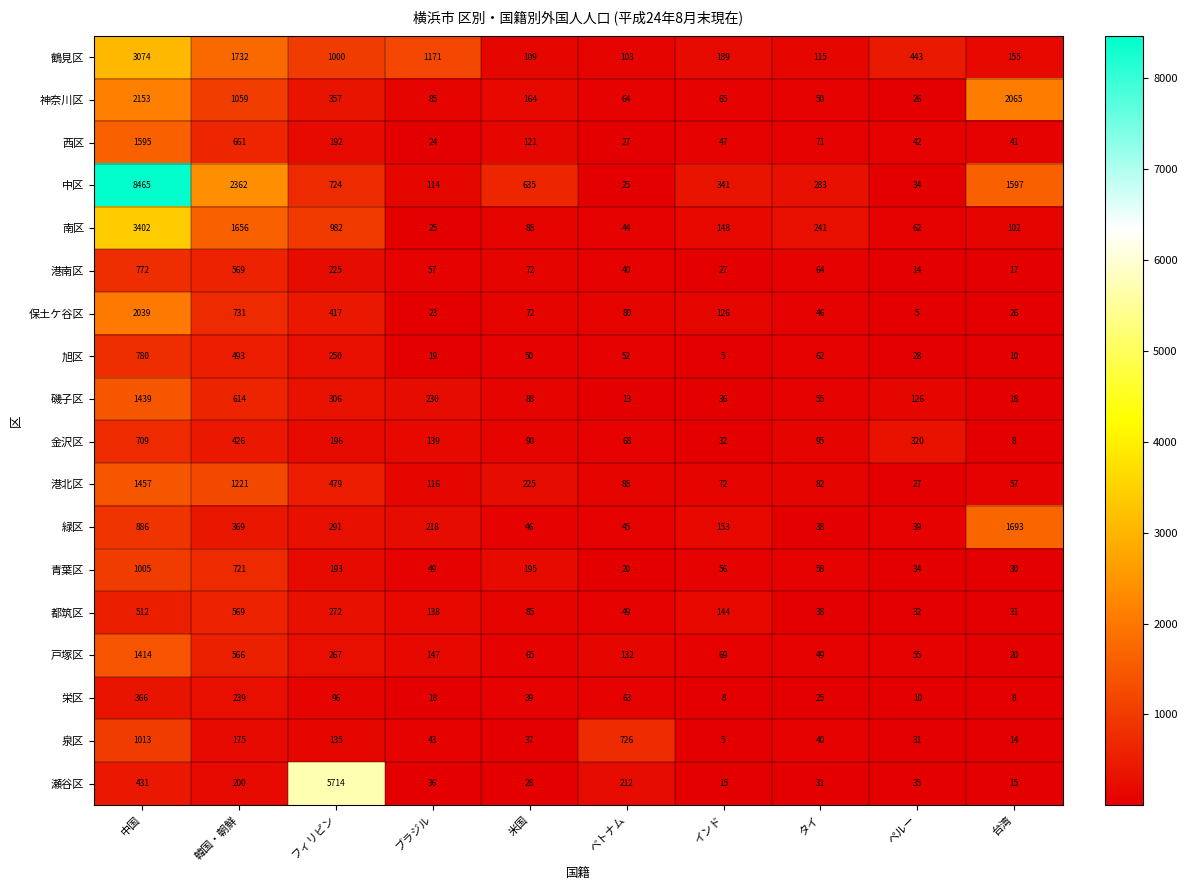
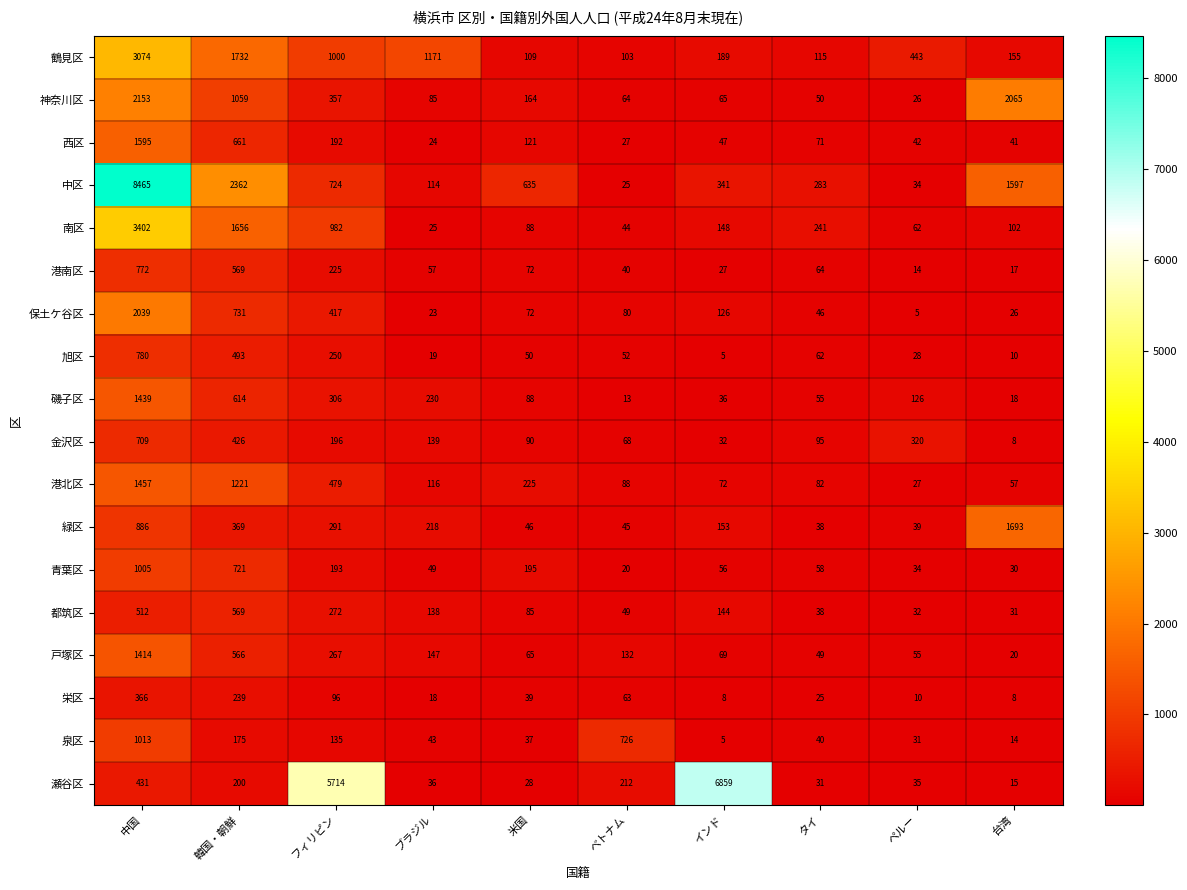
  {
    "鶴見区": {
      "中国": 3074,
      "韓国・朝鮮": 1732,
      "フィリピン": 1000,
      "ブラジル": 1171,
      "米国": 109,
      "ベトナム": 103,
      "インド": 189,
      "タイ": 115,
      "ペルー": 443,
      "台湾": 155
    },
    "神奈川区": {
      "中国": 2153,
      "韓国・朝鮮": 1059,
      "フィリピン": 357,
      "ブラジル": 85,
      "米国": 164,
      "ベトナム": 64,
      "インド": 65,
      "タイ": 50,
      "ペルー": 26,
      "台湾": 2065
    },
    "西区": {
      "中国": 1595,
      "韓国・朝鮮": 661,
      "フィリピン": 192,
      "ブラジル": 24,
      "米国": 121,
      "ベトナム": 27,
      "インド": 47,
      "タイ": 71,
      "ペルー": 42,
      "台湾": 41
    },
    "中区": {
      "中国": 8465,
      "韓国・朝鮮": 2362,
      "フィリピン": 724,
      "ブラジル": 114,
      "米国": 635,
      "ベトナム": 25,
      "インド": 341,
      "タイ": 283,
      "ペルー": 34,
      "台湾": 1597
    },
    "南区": {
      "中国": 3402,
      "韓国・朝鮮": 1656,
      "フィリピン": 982,
      "ブラジル": 25,
      "米国": 88,
      "ベトナム": 44,
      "インド": 148,
      "タイ": 241,
      "ペルー": 62,
      "台湾": 102
    },
    "港南区": {
      "中国": 772,
      "韓国・朝鮮": 569,
      "フィリピン": 225,
      "ブラジル": 57,
      "米国": 72,
      "ベトナム": 40,
      "インド": 27,
      "タイ": 64,
      "ペルー": 14,
      "台湾": 17
    },
    "保土ケ谷区": {
      "中国": 2039,
      "韓国・朝鮮": 731,
      "フィリピン": 417,
      "ブラジル": 23,
      "米国": 72,
      "ベトナム": 80,
      "インド": 126,
      "タイ": 46,
      "ペルー": 5,
      "台湾": 26
    },
    "旭区": {
      "中国": 780,
      "韓国・朝鮮": 493,
      "フィリピン": 250,
      "ブラジル": 19,
      "米国": 50,
      "ベトナム": 52,
      "インド": 5,
      "タイ": 62,
      "ペルー": 28,
      "台湾": 10
    },
    "磯子区": {
      "中国": 1439,
      "韓国・朝鮮": 614,
      "フィリピン": 306,
      "ブラジル": 230,
      "米国": 88,
      "ベトナム": 13,
      "インド": 36,
      "タイ": 55,
      "ペルー": 126,
      "台湾": 18
    },
    "金沢区": {
      "中国": 709,
      "韓国・朝鮮": 426,
      "フィリピン": 196,
      "ブラジル": 139,
      "米国": 90,
      "ベトナム": 68,
      "インド": 32,
      "タイ": 95,
      "ペルー": 320,
      "台湾": 8
    },
    "港北区": {
      "中国": 1457,
      "韓国・朝鮮": 1221,
      "フィリピン": 479,
      "ブラジル": 116,
      "米国": 225,
      "ベトナム": 88,
      "インド": 72,
      "タイ": 82,
      "ペルー": 27,
      "台湾": 57
    },
    "緑区": {
      "中国": 886,
      "韓国・朝鮮": 369,
      "フィリピン": 291,
      "ブラジル": 218,
      "米国": 46,
      "ベトナム": 45,
      "インド": 153,
      "タイ": 38,
      "ペルー": 39,
      "台湾": 1693
    },
    "青葉区": {
      "中国": 1005,
      "韓国・朝鮮": 721,
      "フィリピン": 193,
      "ブラジル": 49,
      "米国": 195,
      "ベトナム": 20,
      "インド": 56,
      "タイ": 58,
      "ペルー": 34,
      "台湾": 30
    },
    "都筑区": {
      "中国": 512,
      "韓国・朝鮮": 569,
      "フィリピン": 272,
      "ブラジル": 138,
      "米国": 85,
      "ベトナム": 49,
      "インド": 144,
      "タイ": 38,
      "ペルー": 32,
      "台湾": 31
    },
    "戸塚区": {
      "中国": 1414,
      "韓国・朝鮮": 566,
      "フィリピン": 267,
      "ブラジル": 147,
      "米国": 65,
      "ベトナム": 132,
      "インド": 69,
      "タイ": 49,
      "ペルー": 55,
      "台湾": 20
    },
    "栄区": {
      "中国": 366,
      "韓国・朝鮮": 239,
      "フィリピン": 96,
      "ブラジル": 18,
      "米国": 39,
      "ベトナム": 63,
      "インド": 8,
      "タイ": 25,
      "ペルー": 10,
      "台湾": 8
    },
    "泉区": {
      "中国": 1013,
      "韓国・朝鮮": 175,
      "フィリピン": 135,
      "ブラジル": 43,
      "米国": 37,
      "ベトナム": 726,
      "インド": 5,
      "タイ": 40,
      "ペルー": 31,
      "台湾": 14
    },
    "瀬谷区": {
      "中国": 431,
      "韓国・朝鮮": 200,
      "フィリピン": 5714,
      "ブラジル": 36,
      "米国": 28,
      "ベトナム": 212,
-     "インド": 15,
+     "インド": 6859,
      "タイ": 31,
      "ペルー": 35,
      "台湾": 15
    }
  }
